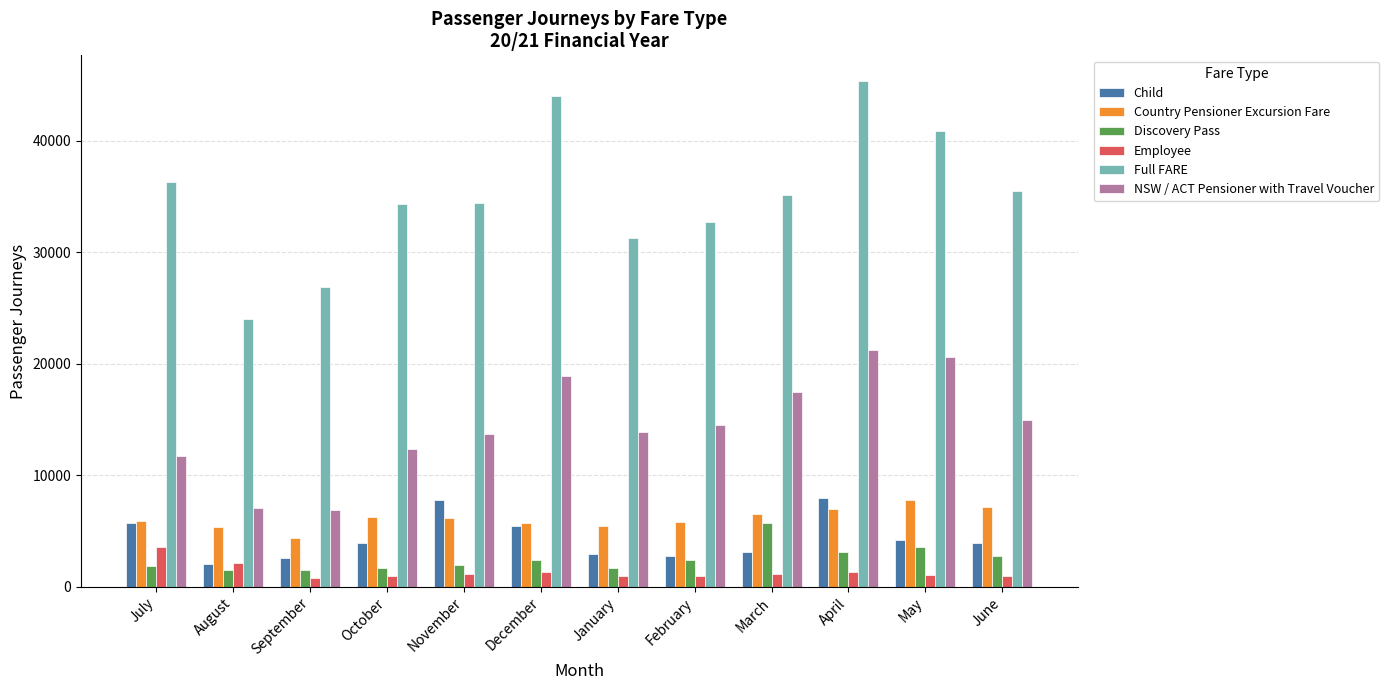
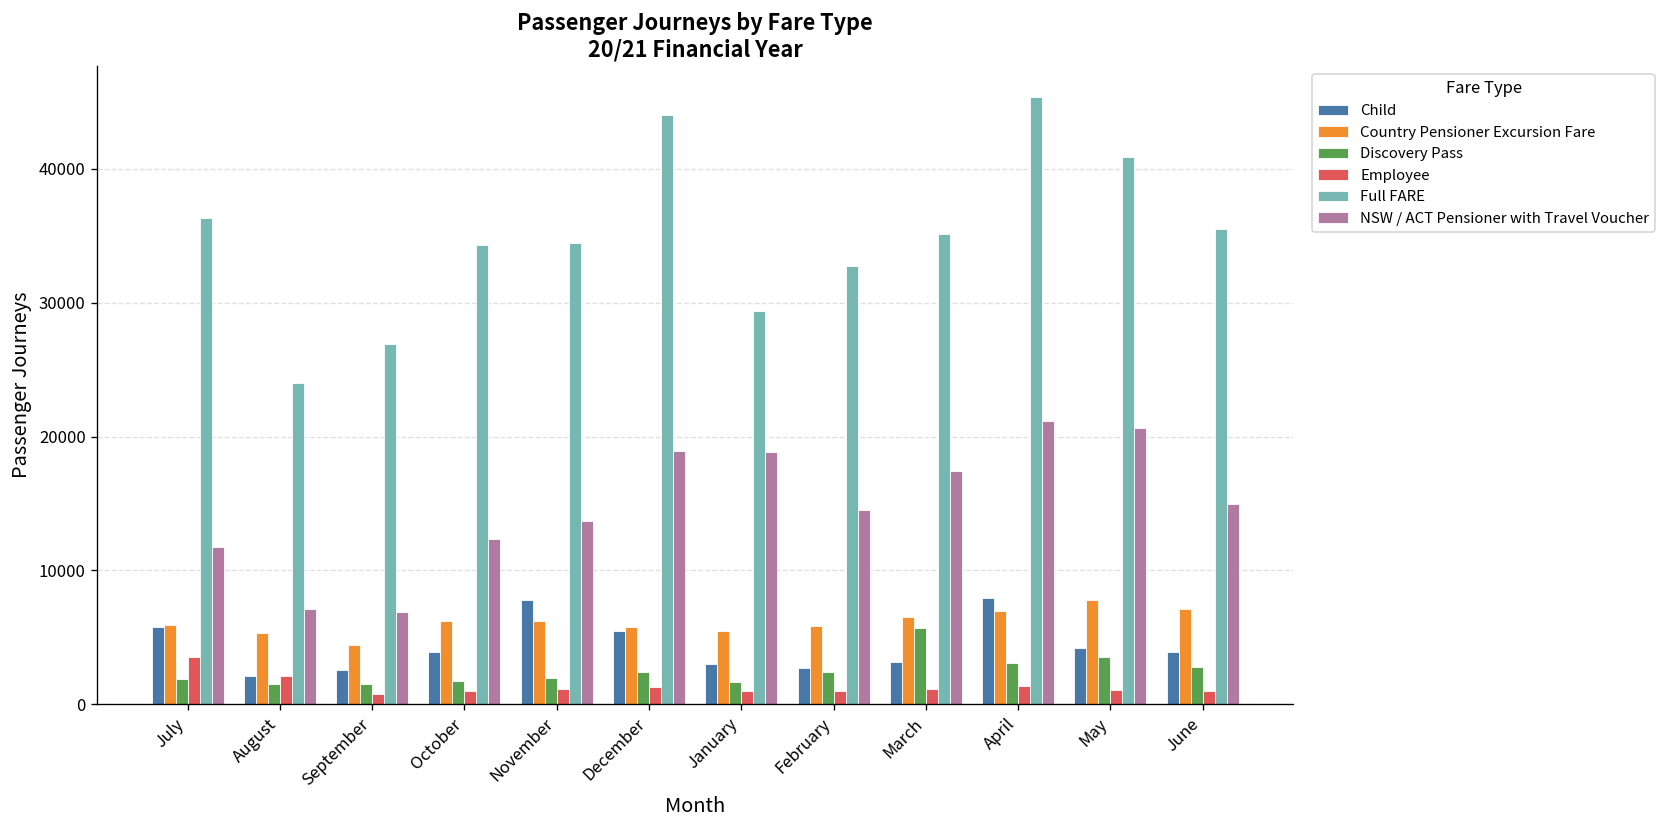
  {
    "Child": {
      "July": 5700,
      "August": 2100,
      "September": 2600,
      "October": 3900,
      "November": 7800,
      "December": 5500,
      "January": 3000,
      "February": 2700,
      "March": 3100,
      "April": 7900,
      "May": 4200,
      "June": 3900
    },
    "Country Pensioner Excursion Fare": {
      "July": 5900,
      "August": 5300,
      "September": 4400,
      "October": 6200,
      "November": 6200,
      "December": 5700,
      "January": 5500,
      "February": 5800,
      "March": 6500,
      "April": 6900,
      "May": 7800,
      "June": 7100
    },
    "Discovery Pass": {
      "July": 1900,
      "August": 1500,
      "September": 1500,
      "October": 1700,
      "November": 2000,
      "December": 2400,
      "January": 1700,
      "February": 2400,
      "March": 5700,
      "April": 3100,
      "May": 3500,
      "June": 2800
    },
    "Employee": {
      "July": 3500,
      "August": 2100,
      "September": 800,
      "October": 1000,
      "November": 1100,
      "December": 1300,
      "January": 1000,
      "February": 1000,
      "March": 1100,
      "April": 1400,
      "May": 1100,
      "June": 1000
    },
    "Full FARE": {
      "July": 36300,
      "August": 24000,
      "September": 26900,
      "October": 34300,
      "November": 34500,
      "December": 44000,
-     "January": 31300,
+     "January": 29400,
      "February": 32700,
      "March": 35100,
      "April": 45400,
      "May": 40900,
      "June": 35500
    },
    "NSW / ACT Pensioner with Travel Voucher": {
      "July": 11800,
      "August": 7100,
      "September": 6900,
      "October": 12300,
      "November": 13700,
      "December": 18900,
-     "January": 13900,
+     "January": 18800,
      "February": 14500,
      "March": 17400,
      "April": 21200,
      "May": 20600,
      "June": 14900
    }
  }
